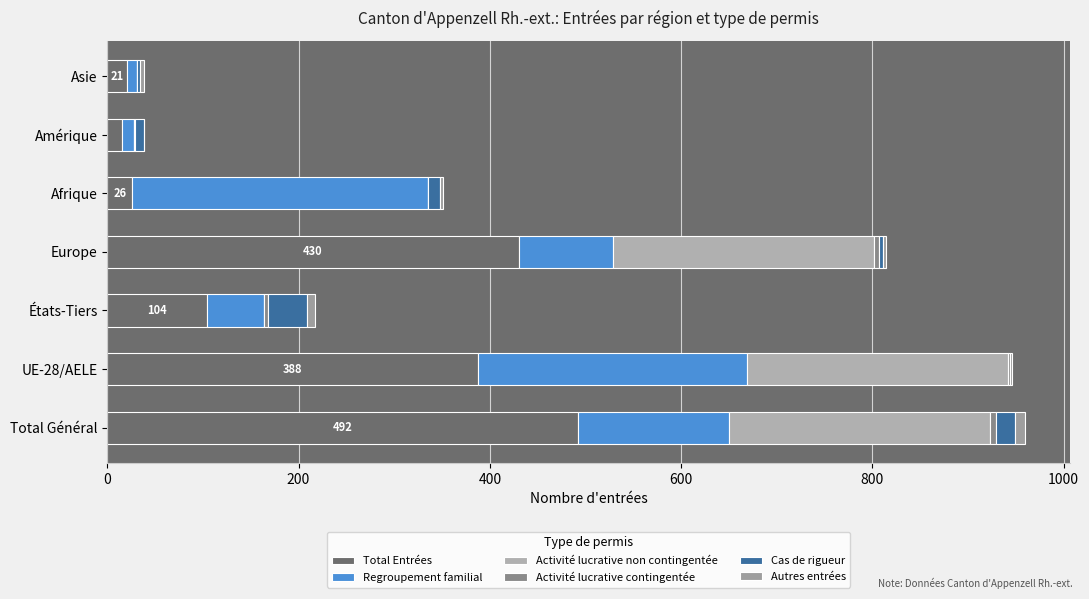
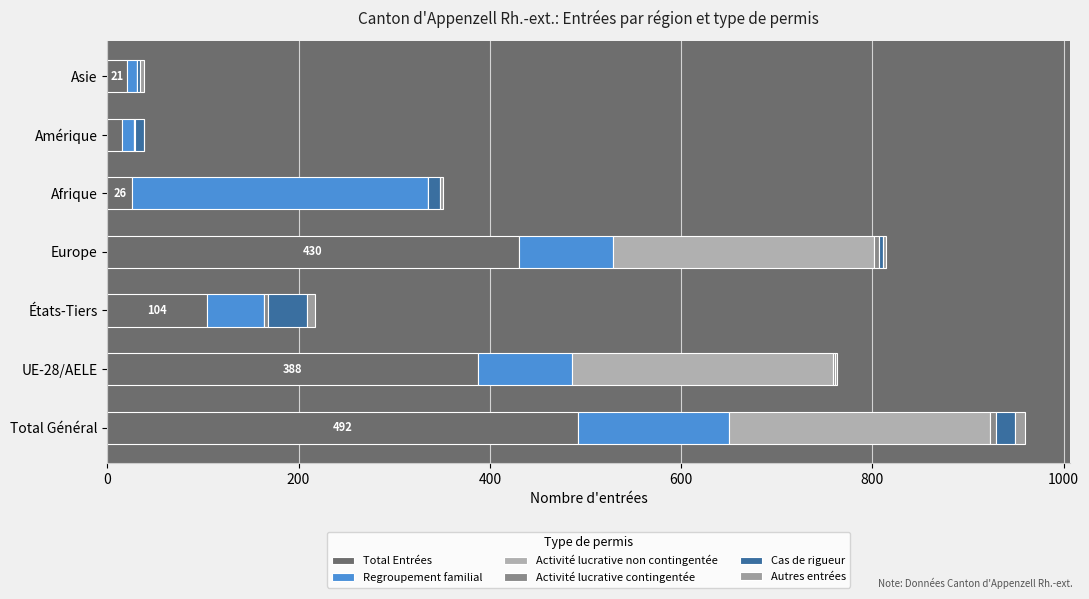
  {
    "Regroupement familial": {
      "Asie": 10,
      "Amérique": 10,
      "Afrique": 310,
      "Europe": 100,
      "États-Tiers": 60,
-     "UE-28/AELE": 280,
+     "UE-28/AELE": 100,
      "Total Général": 160
    },
    "Cas de rigueur": {
      "Asie": 0,
      "Amérique": 10,
      "Afrique": 10,
      "Europe": 0,
      "États-Tiers": 40,
      "UE-28/AELE": 0,
      "Total Général": 20
    }
  }
